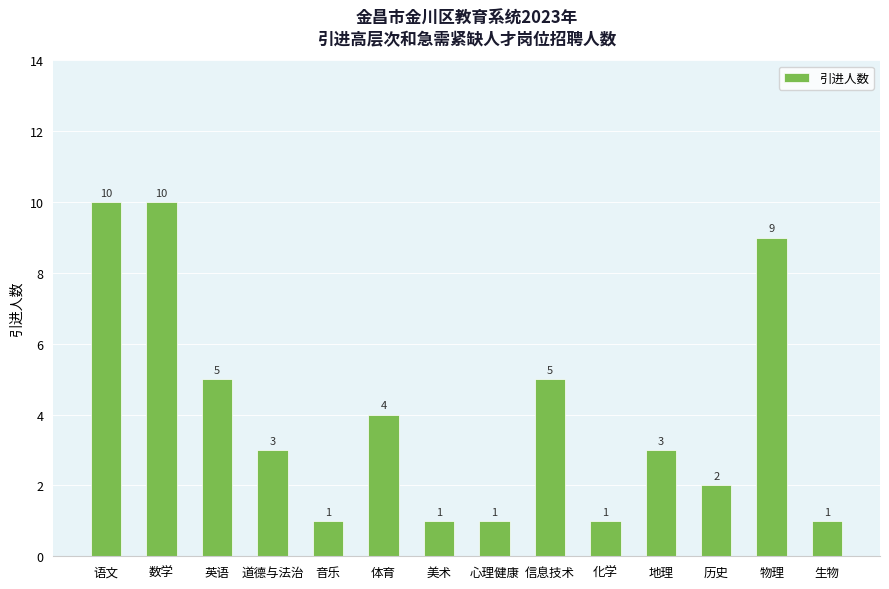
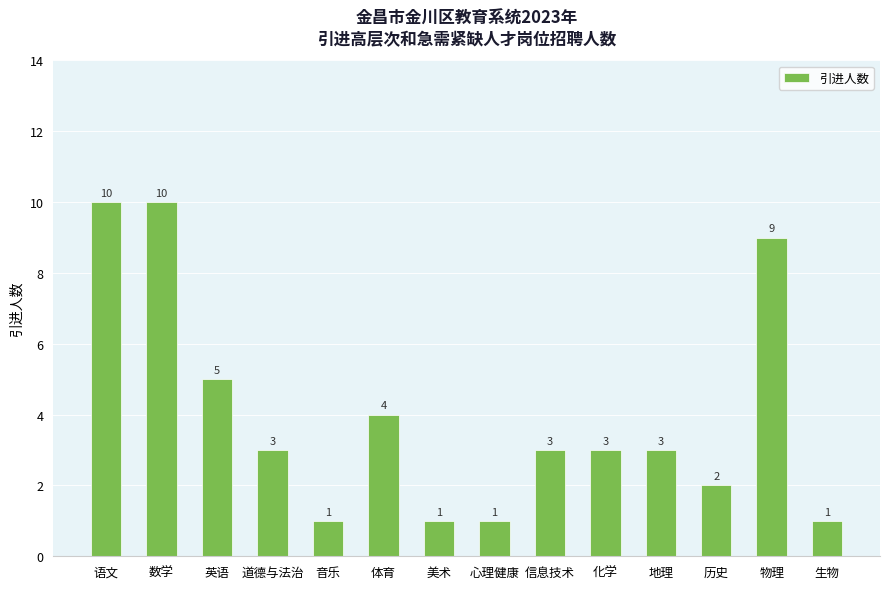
  {
    "语文": 10,
    "数学": 10,
    "英语": 5,
    "道德与法治": 3,
    "音乐": 1,
    "体育": 4,
    "美术": 1,
    "心理健康": 1,
-   "信息技术": 5,
-   "化学": 1,
+   "信息技术": 3,
+   "化学": 3,
    "地理": 3,
    "历史": 2,
    "物理": 9,
    "生物": 1
  }
